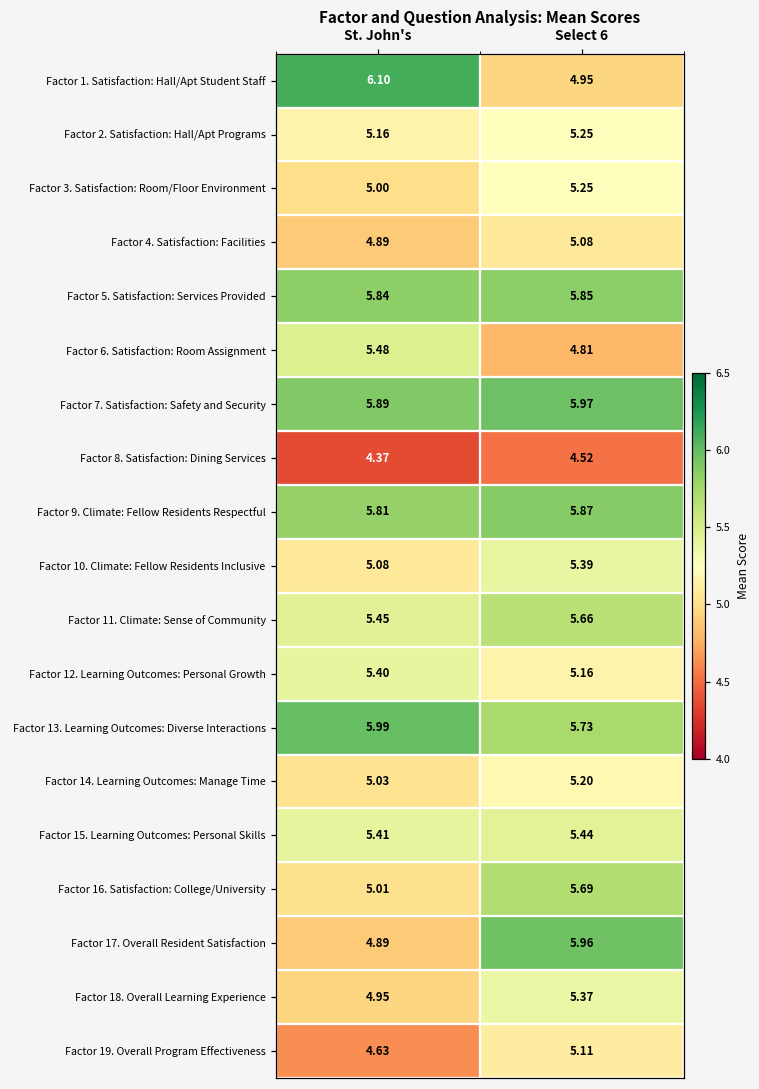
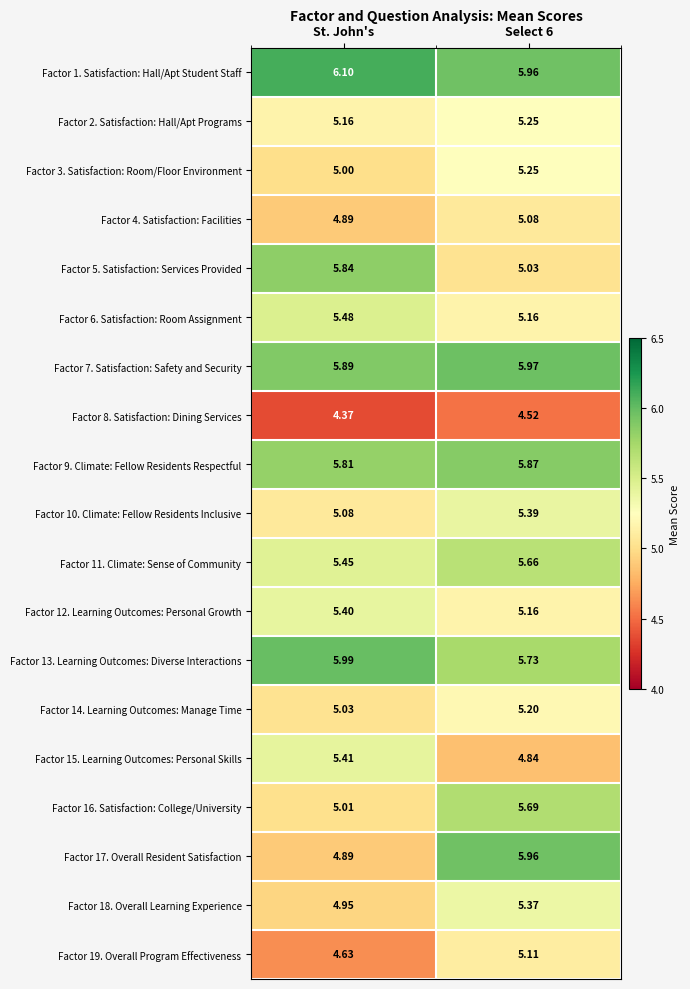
  {
    "Factor 1. Satisfaction: Hall/Apt Student Staff": {
      "St. John's": 6.10,
-     "Select 6": 4.95
+     "Select 6": 5.96
    },
    "Factor 2. Satisfaction: Hall/Apt Programs": {
      "St. John's": 5.16,
      "Select 6": 5.25
    },
    "Factor 3. Satisfaction: Room/Floor Environment": {
      "St. John's": 5.00,
      "Select 6": 5.25
    },
    "Factor 4. Satisfaction: Facilities": {
      "St. John's": 4.89,
      "Select 6": 5.08
    },
    "Factor 5. Satisfaction: Services Provided": {
      "St. John's": 5.84,
-     "Select 6": 5.85
+     "Select 6": 5.03
    },
    "Factor 6. Satisfaction: Room Assignment": {
      "St. John's": 5.48,
-     "Select 6": 4.81
+     "Select 6": 5.16
    },
    "Factor 7. Satisfaction: Safety and Security": {
      "St. John's": 5.89,
      "Select 6": 5.97
    },
    "Factor 8. Satisfaction: Dining Services": {
      "St. John's": 4.37,
      "Select 6": 4.52
    },
    "Factor 9. Climate: Fellow Residents Respectful": {
      "St. John's": 5.81,
      "Select 6": 5.87
    },
    "Factor 10. Climate: Fellow Residents Inclusive": {
      "St. John's": 5.08,
      "Select 6": 5.39
    },
    "Factor 11. Climate: Sense of Community": {
      "St. John's": 5.45,
      "Select 6": 5.66
    },
    "Factor 12. Learning Outcomes: Personal Growth": {
      "St. John's": 5.40,
      "Select 6": 5.16
    },
    "Factor 13. Learning Outcomes: Diverse Interactions": {
      "St. John's": 5.99,
      "Select 6": 5.73
    },
    "Factor 14. Learning Outcomes: Manage Time": {
      "St. John's": 5.03,
      "Select 6": 5.20
    },
    "Factor 15. Learning Outcomes: Personal Skills": {
      "St. John's": 5.41,
-     "Select 6": 5.44
+     "Select 6": 4.84
    },
    "Factor 16. Satisfaction: College/University": {
      "St. John's": 5.01,
      "Select 6": 5.69
    },
    "Factor 17. Overall Resident Satisfaction": {
      "St. John's": 4.89,
      "Select 6": 5.96
    },
    "Factor 18. Overall Learning Experience": {
      "St. John's": 4.95,
      "Select 6": 5.37
    },
    "Factor 19. Overall Program Effectiveness": {
      "St. John's": 4.63,
      "Select 6": 5.11
    }
  }
